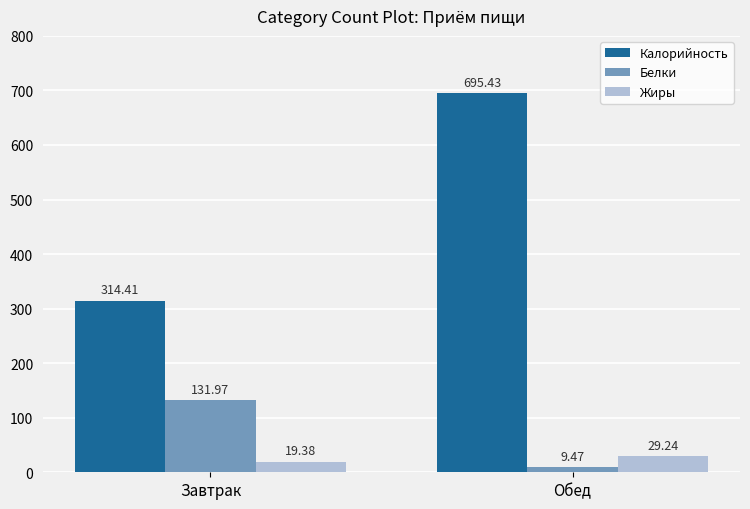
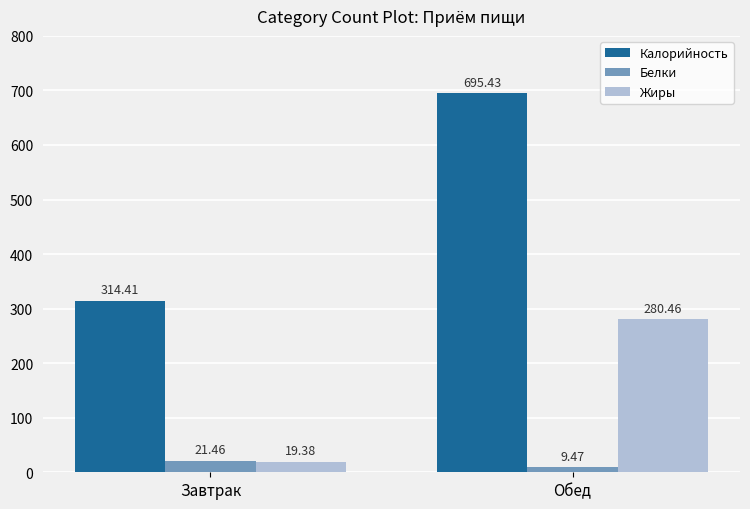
  {
    "Калорийность": {
      "Завтрак": 314.41,
      "Обед": 695.43
    },
    "Белки": {
-     "Завтрак": 131.97,
+     "Завтрак": 21.46,
      "Обед": 9.47
    },
    "Жиры": {
      "Завтрак": 19.38,
-     "Обед": 29.24
+     "Обед": 280.46
    }
  }
